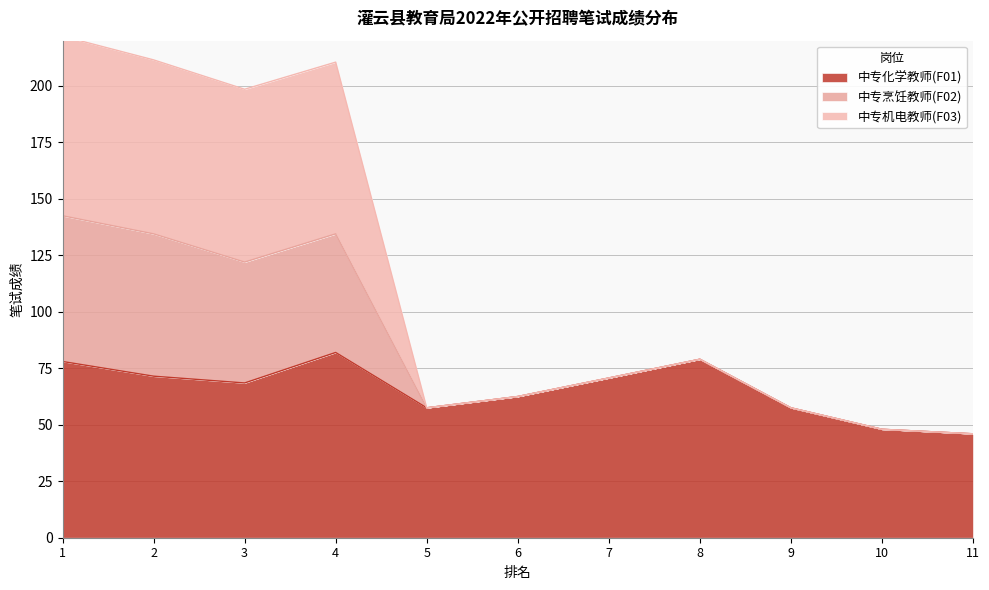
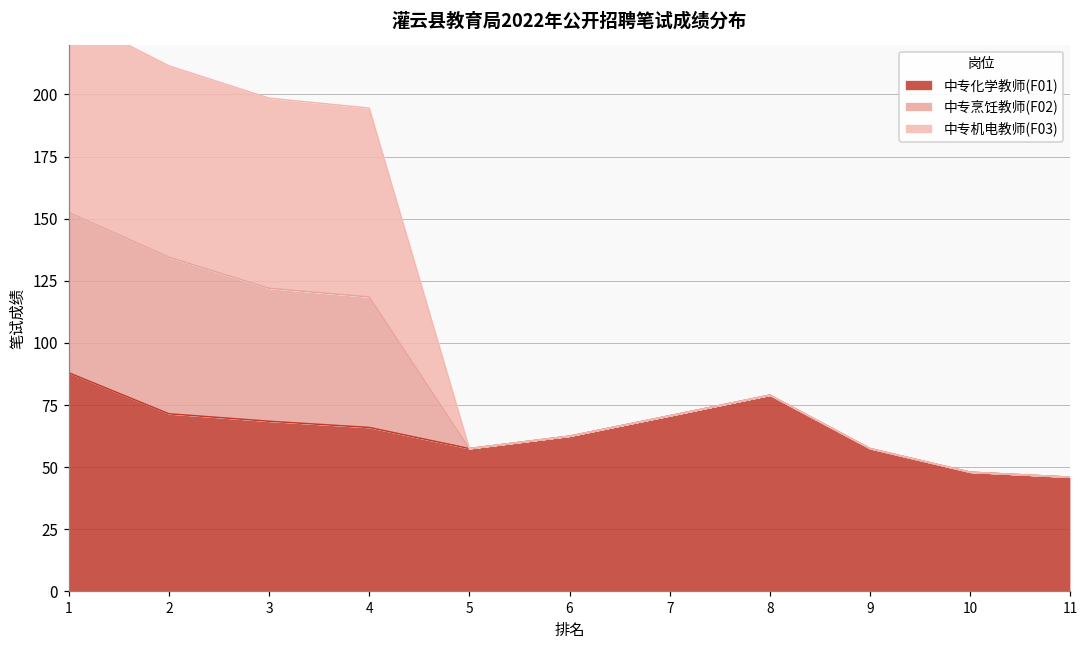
  {
    "中专化学教师(F01)": {
-     "1": 78,
+     "1": 88,
      "2": 72,
      "3": 69,
-     "4": 82
+     "4": 66
    }
  }
